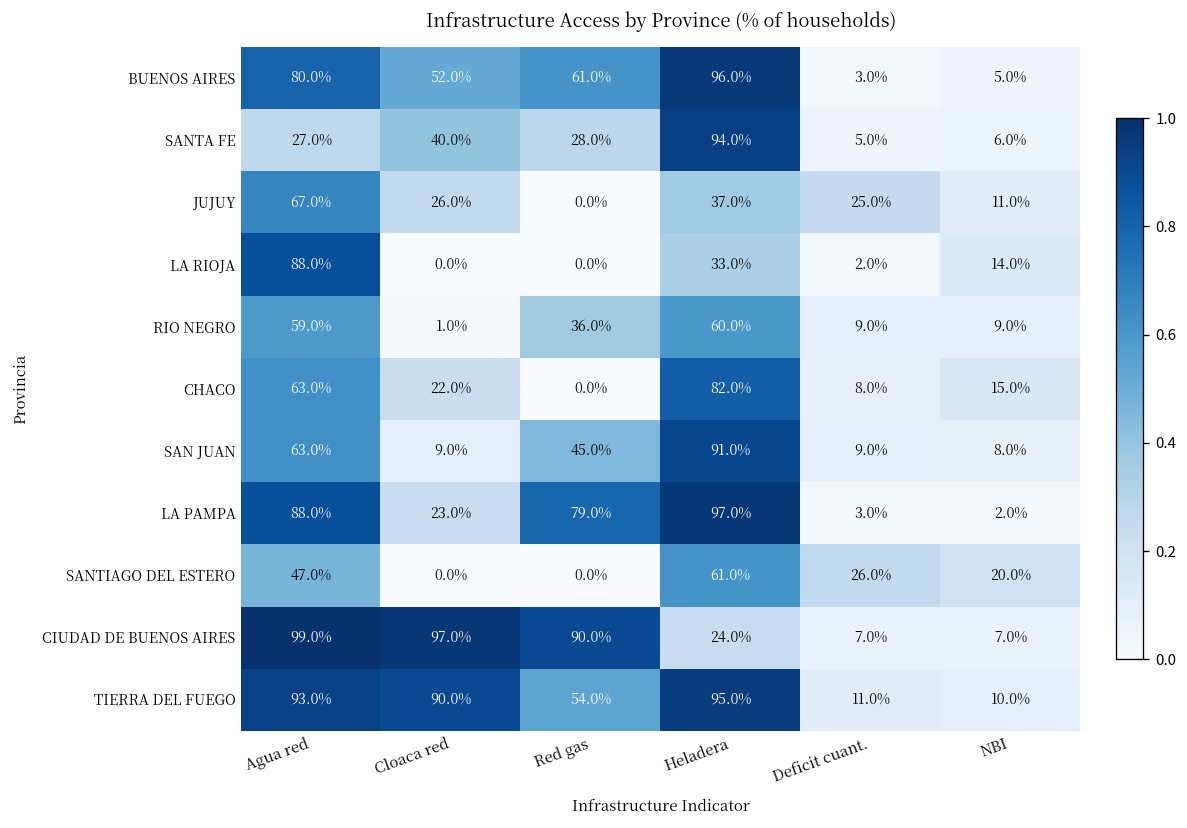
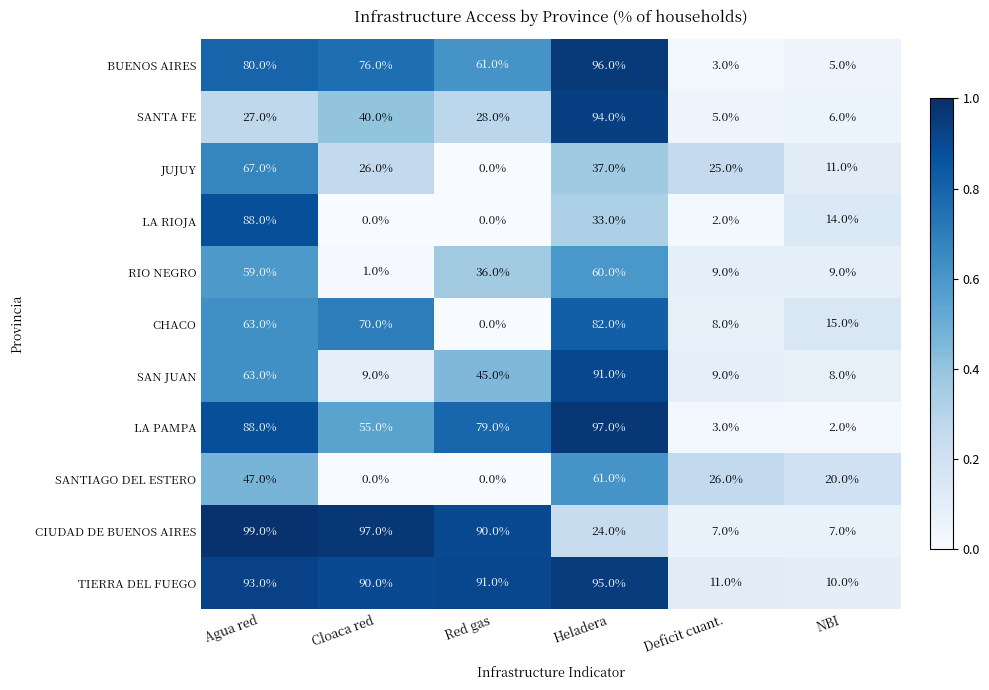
  {
    "BUENOS AIRES": {
      "Agua red": "80.0%",
-     "Cloaca red": "52.0%",
+     "Cloaca red": "76.0%",
      "Red gas": "61.0%",
      "Heladera": "96.0%",
      "Deficit cuant.": "3.0%",
      "NBI": "5.0%"
    },
    "SANTA FE": {
      "Agua red": "27.0%",
      "Cloaca red": "40.0%",
      "Red gas": "28.0%",
      "Heladera": "94.0%",
      "Deficit cuant.": "5.0%",
      "NBI": "6.0%"
    },
    "JUJUY": {
      "Agua red": "67.0%",
      "Cloaca red": "26.0%",
      "Red gas": "0.0%",
      "Heladera": "37.0%",
      "Deficit cuant.": "25.0%",
      "NBI": "11.0%"
    },
    "LA RIOJA": {
      "Agua red": "88.0%",
      "Cloaca red": "0.0%",
      "Red gas": "0.0%",
      "Heladera": "33.0%",
      "Deficit cuant.": "2.0%",
      "NBI": "14.0%"
    },
    "RIO NEGRO": {
      "Agua red": "59.0%",
      "Cloaca red": "1.0%",
      "Red gas": "36.0%",
      "Heladera": "60.0%",
      "Deficit cuant.": "9.0%",
      "NBI": "9.0%"
    },
    "CHACO": {
      "Agua red": "63.0%",
-     "Cloaca red": "22.0%",
+     "Cloaca red": "70.0%",
      "Red gas": "0.0%",
      "Heladera": "82.0%",
      "Deficit cuant.": "8.0%",
      "NBI": "15.0%"
    },
    "SAN JUAN": {
      "Agua red": "63.0%",
      "Cloaca red": "9.0%",
      "Red gas": "45.0%",
      "Heladera": "91.0%",
      "Deficit cuant.": "9.0%",
      "NBI": "8.0%"
    },
    "LA PAMPA": {
      "Agua red": "88.0%",
-     "Cloaca red": "23.0%",
+     "Cloaca red": "55.0%",
      "Red gas": "79.0%",
      "Heladera": "97.0%",
      "Deficit cuant.": "3.0%",
      "NBI": "2.0%"
    },
    "SANTIAGO DEL ESTERO": {
      "Agua red": "47.0%",
      "Cloaca red": "0.0%",
      "Red gas": "0.0%",
      "Heladera": "61.0%",
      "Deficit cuant.": "26.0%",
      "NBI": "20.0%"
    },
    "CIUDAD DE BUENOS AIRES": {
      "Agua red": "99.0%",
      "Cloaca red": "97.0%",
      "Red gas": "90.0%",
      "Heladera": "24.0%",
      "Deficit cuant.": "7.0%",
      "NBI": "7.0%"
    },
    "TIERRA DEL FUEGO": {
      "Agua red": "93.0%",
      "Cloaca red": "90.0%",
-     "Red gas": "54.0%",
+     "Red gas": "91.0%",
      "Heladera": "95.0%",
      "Deficit cuant.": "11.0%",
      "NBI": "10.0%"
    }
  }
